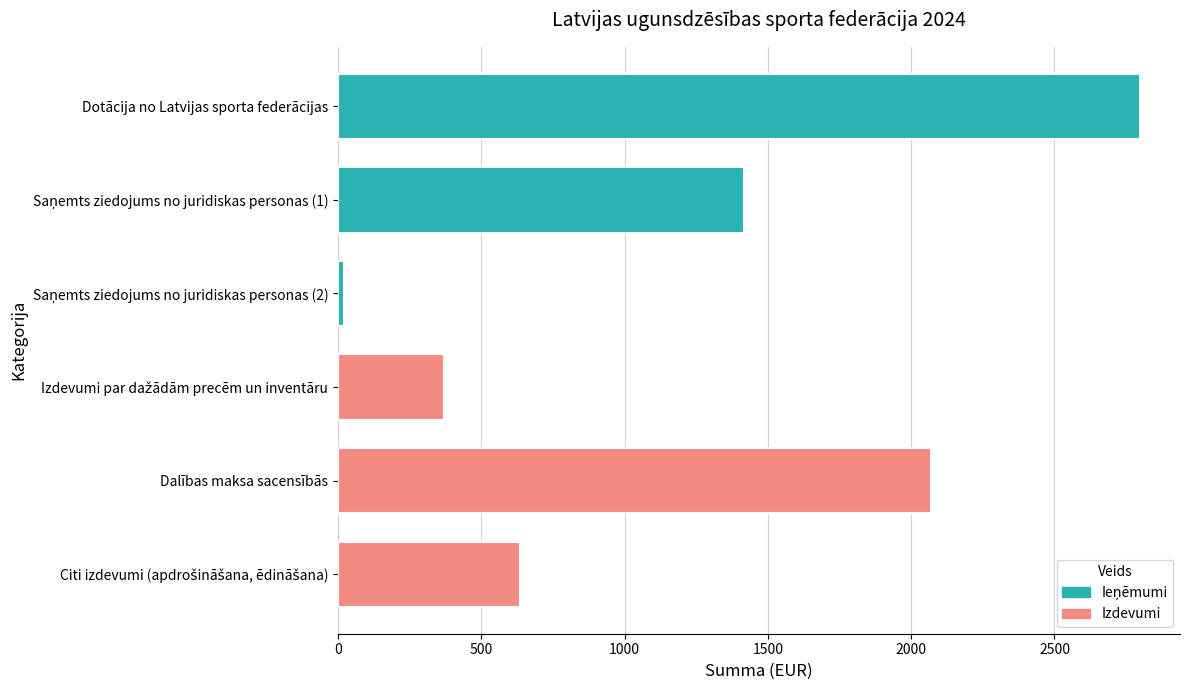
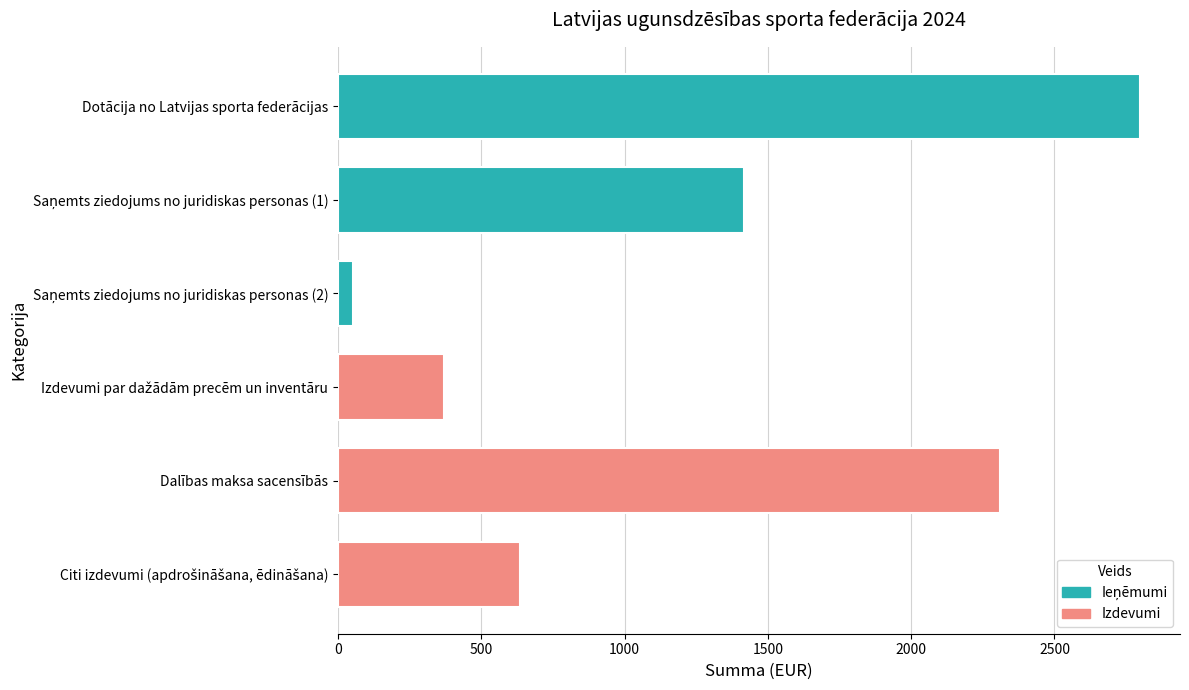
  {
    "Dotācija no Latvijas sporta federācijas": 2800,
    "Saņemts ziedojums no juridiskas personas (1)": 1420,
-   "Saņemts ziedojums no juridiskas personas (2)": 20,
+   "Saņemts ziedojums no juridiskas personas (2)": 50,
    "Izdevumi par dažādām precēm un inventāru": 370,
-   "Dalības maksa sacensībās": 2070,
+   "Dalības maksa sacensībās": 2310,
    "Citi izdevumi (apdrošināšana, ēdināšana)": 640
  }
